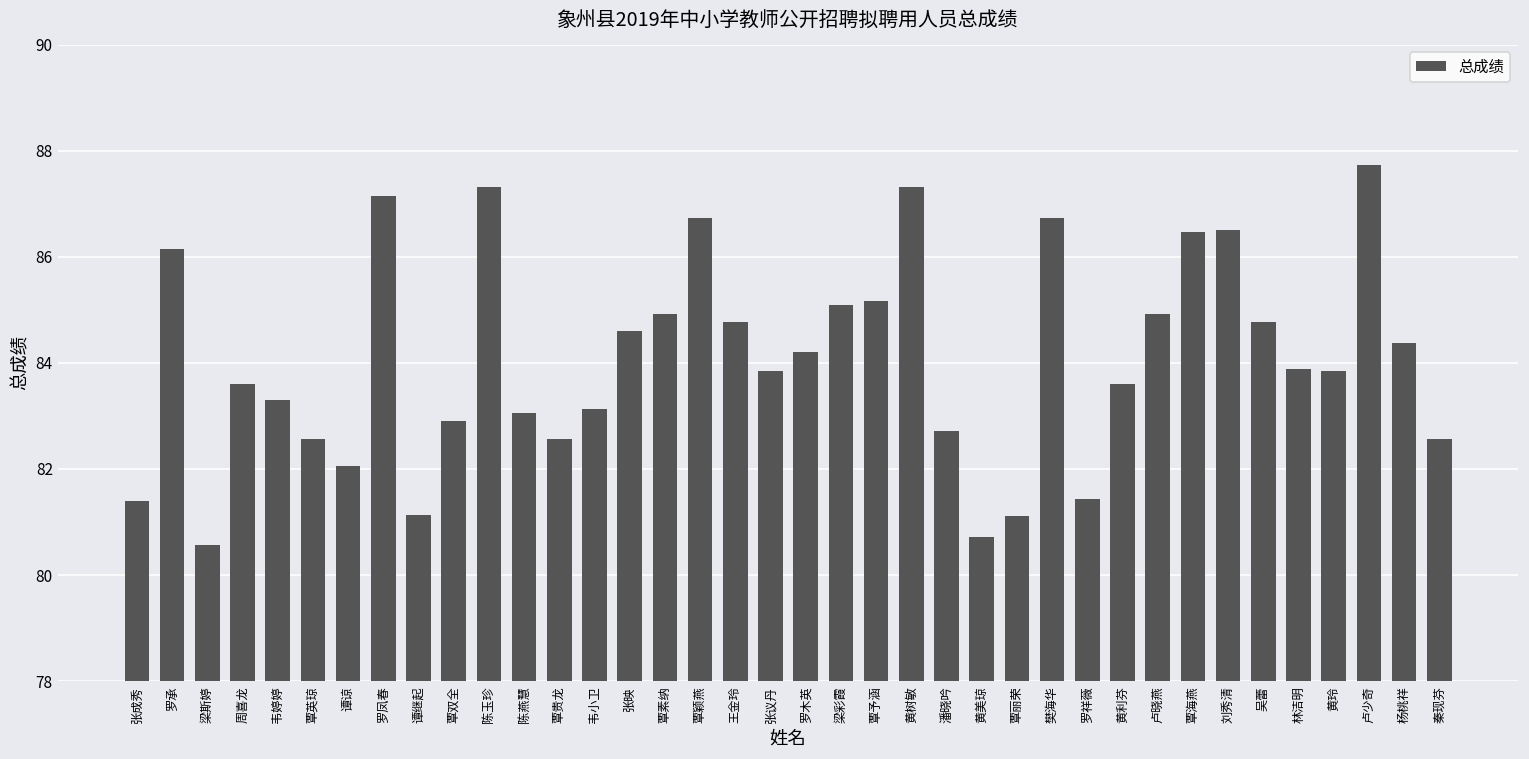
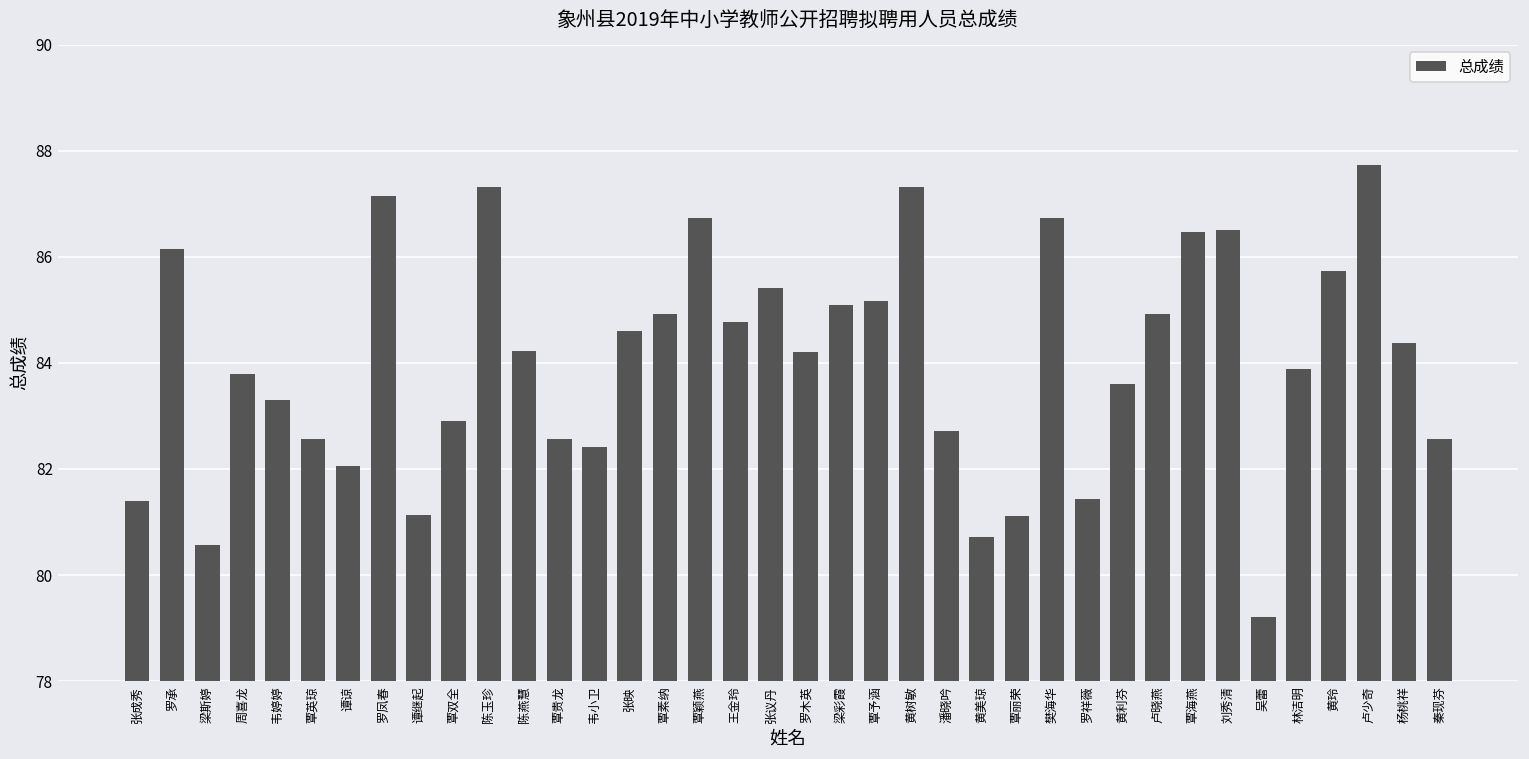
  {
    "张成秀": 81.4,
    "罗承": 86.1,
    "梁斯婷": 80.6,
-   "周喜龙": 83.6,
+   "周喜龙": 83.8,
    "韦婷婷": 83.3,
    "覃英琼": 82.6,
    "谭谅": 82.1,
    "罗凤春": 87.1,
    "谭继起": 81.1,
    "覃双全": 82.9,
    "陈玉珍": 87.3,
-   "陈燕慧": 83.1,
+   "陈燕慧": 84.2,
    "覃贵龙": 82.6,
-   "韦小卫": 83.1,
+   "韦小卫": 82.4,
    "张映": 84.6,
    "覃素纳": 84.9,
    "覃颖燕": 86.7,
    "王金玲": 84.8,
-   "张议丹": 83.8,
+   "张议丹": 85.4,
    "罗木英": 84.2,
    "梁彩霞": 85.1,
    "覃予涵": 85.2,
    "黄树敏": 87.3,
    "潘晓吟": 82.7,
    "黄美琼": 80.7,
    "覃丽荣": 81.1,
    "樊海华": 86.7,
    "罗祥薇": 81.4,
    "黄利芬": 83.6,
    "卢晓燕": 84.9,
    "覃海燕": 86.5,
    "刘秀清": 86.5,
-   "吴蕾": 84.8,
+   "吴蕾": 79.2,
    "林洁明": 83.9,
-   "黄玲": 83.8,
+   "黄玲": 85.7,
    "卢少奇": 87.7,
    "杨桃祥": 84.4,
    "秦现芬": 82.6
  }
